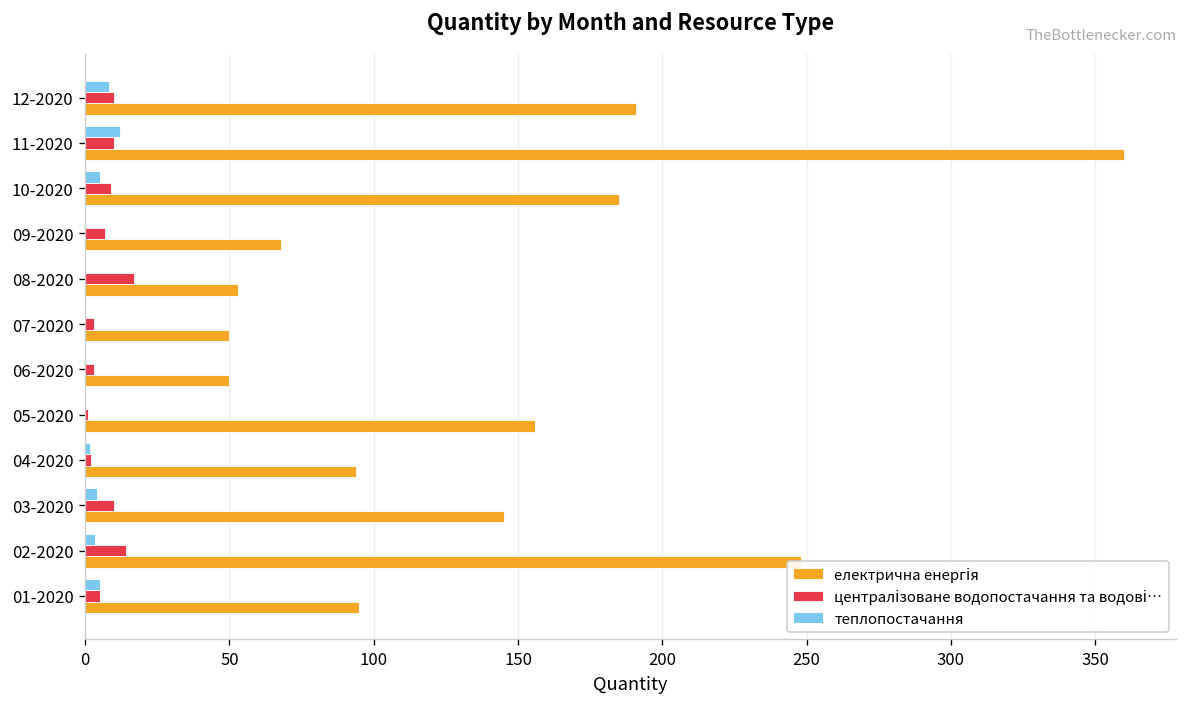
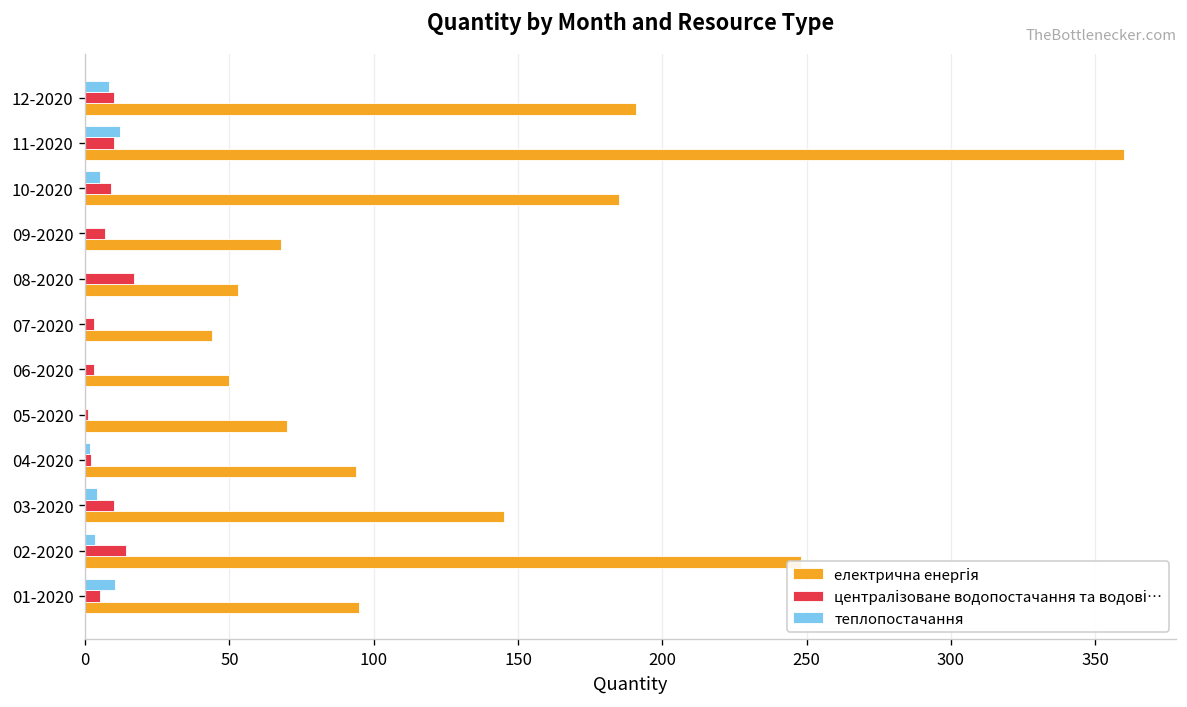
  {
    "електрична енергія": {
      "12-2020": 191,
      "11-2020": 360,
      "10-2020": 185,
      "09-2020": 68,
      "08-2020": 53,
-     "07-2020": 50,
+     "07-2020": 44,
      "06-2020": 50,
-     "05-2020": 156,
+     "05-2020": 70,
      "04-2020": 94,
      "03-2020": 145,
      "01-2020": 95
    },
    "централізоване водопостачання та водові…": {
      "12-2020": 10,
      "11-2020": 10,
      "10-2020": 9,
      "09-2020": 7,
      "08-2020": 17,
      "07-2020": 3,
      "06-2020": 3,
      "04-2020": 2,
      "03-2020": 10,
      "02-2020": 14,
      "01-2020": 5
    },
    "теплопостачання": {
      "12-2020": 8,
      "11-2020": 12,
      "10-2020": 5,
      "09-2020": 0,
      "08-2020": 0,
      "07-2020": 0,
      "06-2020": 0,
      "05-2020": 0,
      "04-2020": 2,
      "03-2020": 4,
      "02-2020": 3,
-     "01-2020": 5
+     "01-2020": 10
    }
  }
